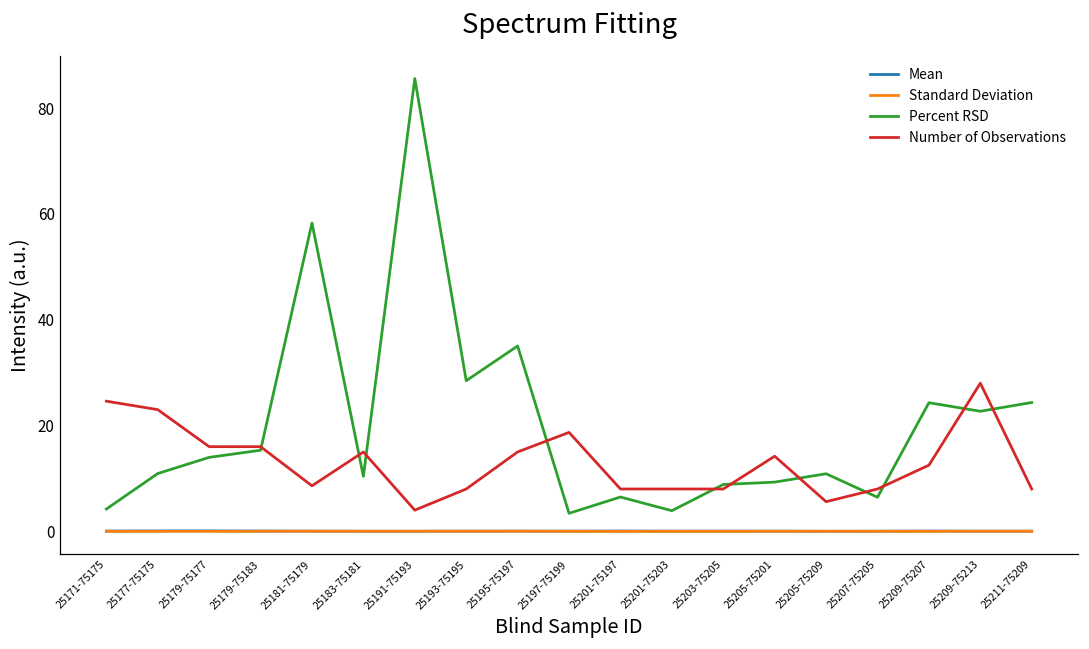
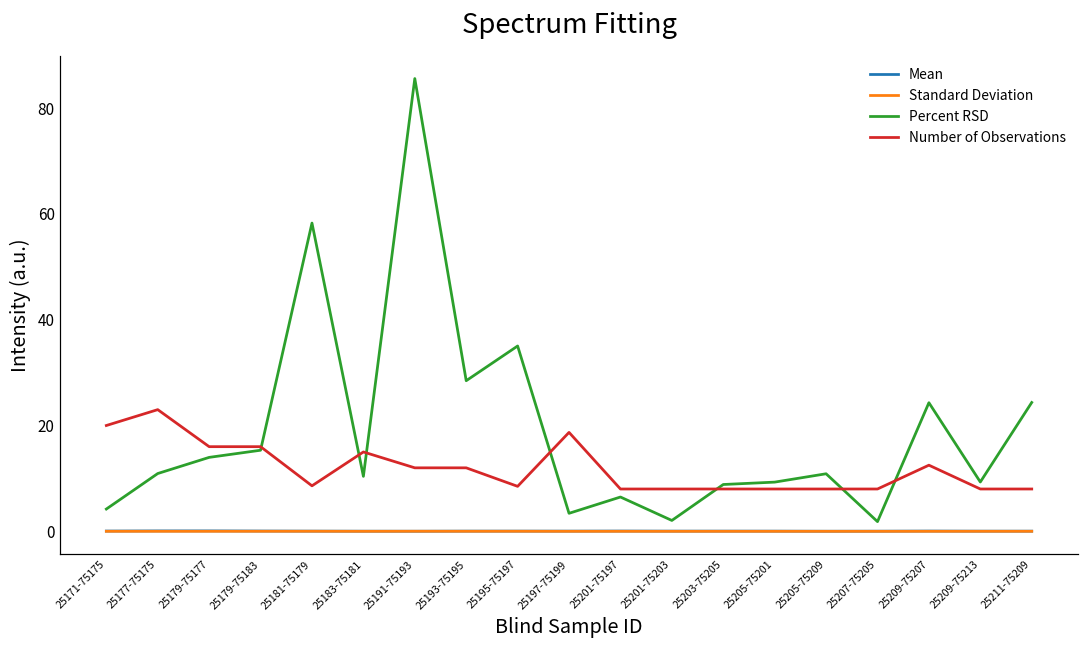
  {
    "Standard Deviation": {
      "25171-75175": 0,
      "25177-75175": 0,
      "25179-75177": 0,
      "25179-75183": 0,
      "25181-75179": 0,
      "25183-75181": 0,
      "25191-75193": 0,
      "25193-75195": 0,
      "25195-75197": 0,
      "25197-75199": 0,
      "25201-75197": 0,
      "25201-75203": 0,
      "25203-75205": 0,
      "25205-75201": 0,
      "25205-75209": 0,
      "25207-75205": 0,
      "25209-75207": 0,
      "25209-75213": 0,
      "25211-75209": 0
    },
    "Percent RSD": {
      "25171-75175": 4,
      "25177-75175": 11,
      "25179-75177": 14,
      "25179-75183": 15,
      "25181-75179": 58,
      "25183-75181": 10,
      "25191-75193": 86,
      "25193-75195": 28,
      "25195-75197": 35,
      "25197-75199": 3,
      "25201-75197": 6,
-     "25201-75203": 4,
+     "25201-75203": 2,
      "25203-75205": 9,
      "25205-75201": 9,
      "25205-75209": 11,
-     "25207-75205": 6,
+     "25207-75205": 2,
      "25209-75207": 24,
-     "25209-75213": 23,
+     "25209-75213": 9,
      "25211-75209": 24
    },
    "Number of Observations": {
-     "25171-75175": 25,
+     "25171-75175": 20,
      "25177-75175": 23,
      "25179-75177": 16,
      "25179-75183": 16,
      "25181-75179": 9,
      "25183-75181": 15,
-     "25191-75193": 4,
-     "25193-75195": 8,
-     "25195-75197": 15,
+     "25191-75193": 12,
+     "25193-75195": 12,
+     "25195-75197": 9,
      "25197-75199": 19,
      "25201-75197": 8,
      "25201-75203": 8,
      "25203-75205": 8,
-     "25205-75201": 14,
-     "25205-75209": 6,
+     "25205-75201": 8,
+     "25205-75209": 8,
      "25207-75205": 8,
      "25209-75207": 13,
-     "25209-75213": 28,
+     "25209-75213": 8,
      "25211-75209": 8
    }
  }
